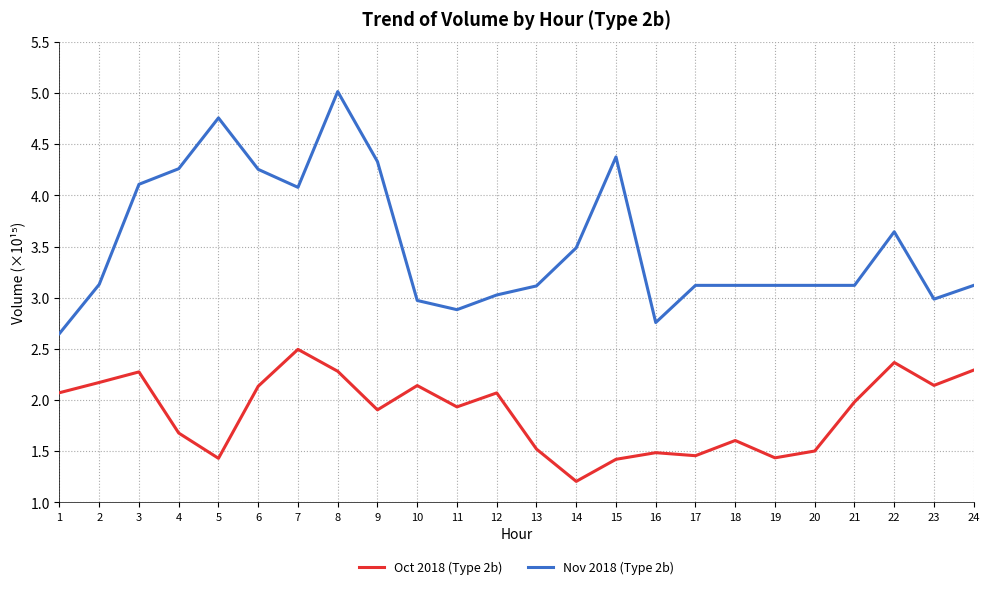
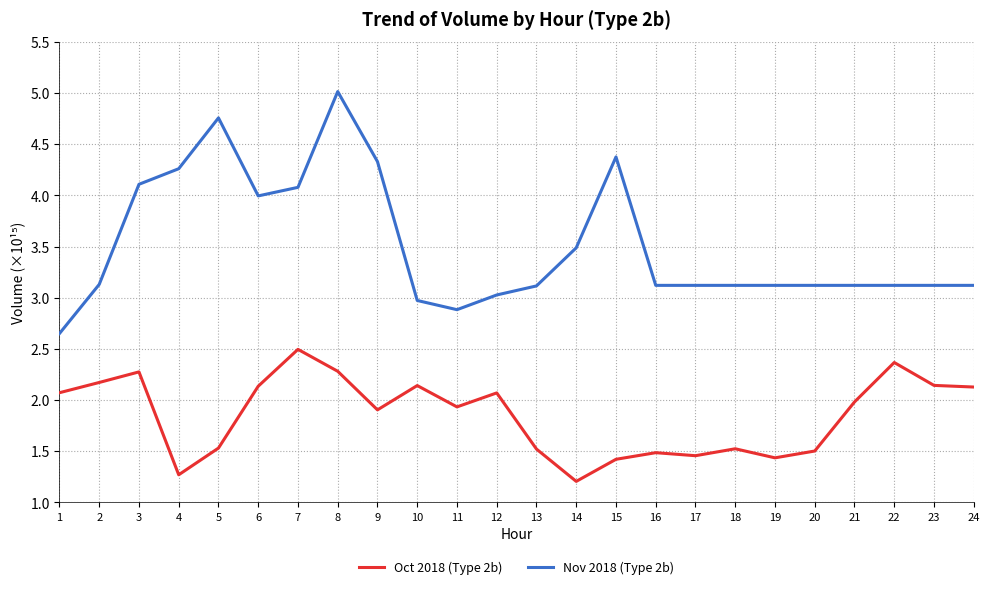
  {
    "Oct 2018 (Type 2b)": {
      "1": 2.07,
      "2": 2.17,
      "3": 2.27,
-     "4": 1.68,
-     "5": 1.43,
+     "4": 1.27,
+     "5": 1.53,
      "6": 2.13,
      "7": 2.50,
      "8": 2.28,
      "9": 1.90,
      "10": 2.14,
      "11": 1.93,
      "12": 2.07,
      "13": 1.52,
      "14": 1.21,
      "15": 1.42,
      "16": 1.49,
      "17": 1.46,
-     "18": 1.60,
+     "18": 1.52,
      "19": 1.44,
      "20": 1.50,
      "21": 1.98,
      "22": 2.37,
      "23": 2.14,
-     "24": 2.29
+     "24": 2.13
    },
    "Nov 2018 (Type 2b)": {
      "1": 2.65,
      "2": 3.13,
      "3": 4.11,
      "4": 4.26,
      "5": 4.76,
-     "6": 4.25,
+     "6": 3.99,
      "7": 4.08,
      "8": 5.01,
      "9": 4.33,
      "10": 2.97,
      "11": 2.88,
      "12": 3.03,
      "13": 3.12,
      "14": 3.49,
      "15": 4.38,
-     "16": 2.76,
+     "16": 3.12,
      "17": 3.12,
      "18": 3.12,
      "19": 3.12,
      "20": 3.12,
      "21": 3.12,
-     "22": 3.64,
-     "23": 2.99,
+     "22": 3.12,
+     "23": 3.12,
      "24": 3.12
    }
  }
